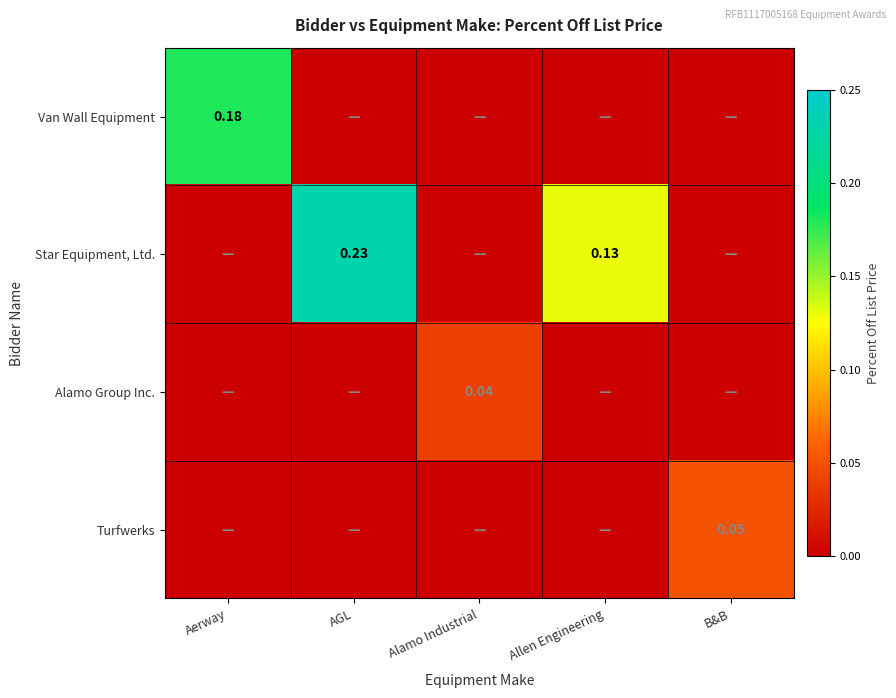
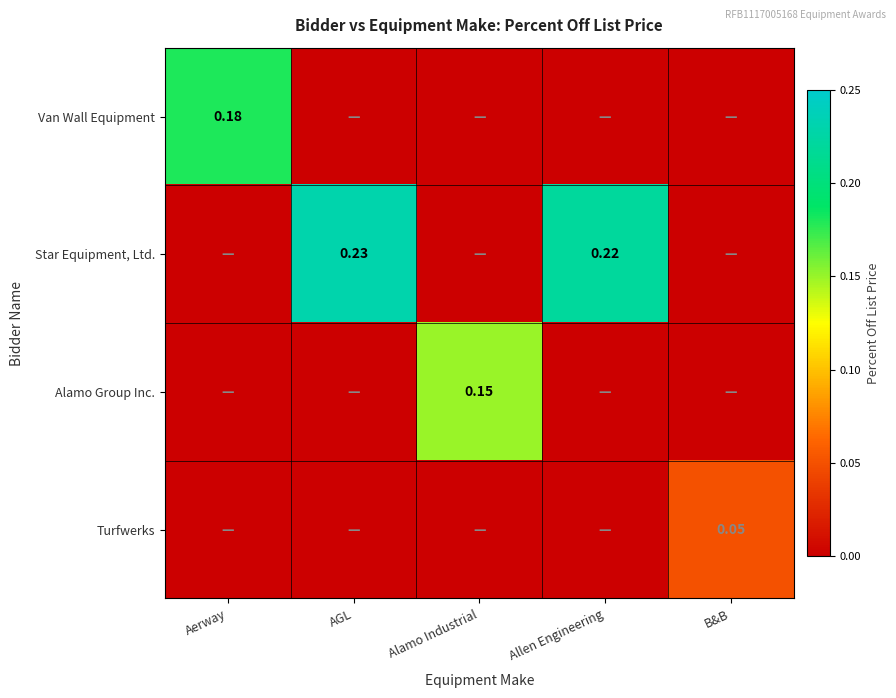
  {
    "Van Wall Equipment": {
      "Aerway": 0.18
    },
    "Star Equipment, Ltd.": {
      "AGL": 0.23,
-     "Allen Engineering": 0.13
+     "Allen Engineering": 0.22
    },
    "Alamo Group Inc.": {
-     "Alamo Industrial": 0.04
+     "Alamo Industrial": 0.15
    },
    "Turfwerks": {
      "B&B": 0.05
    }
  }
